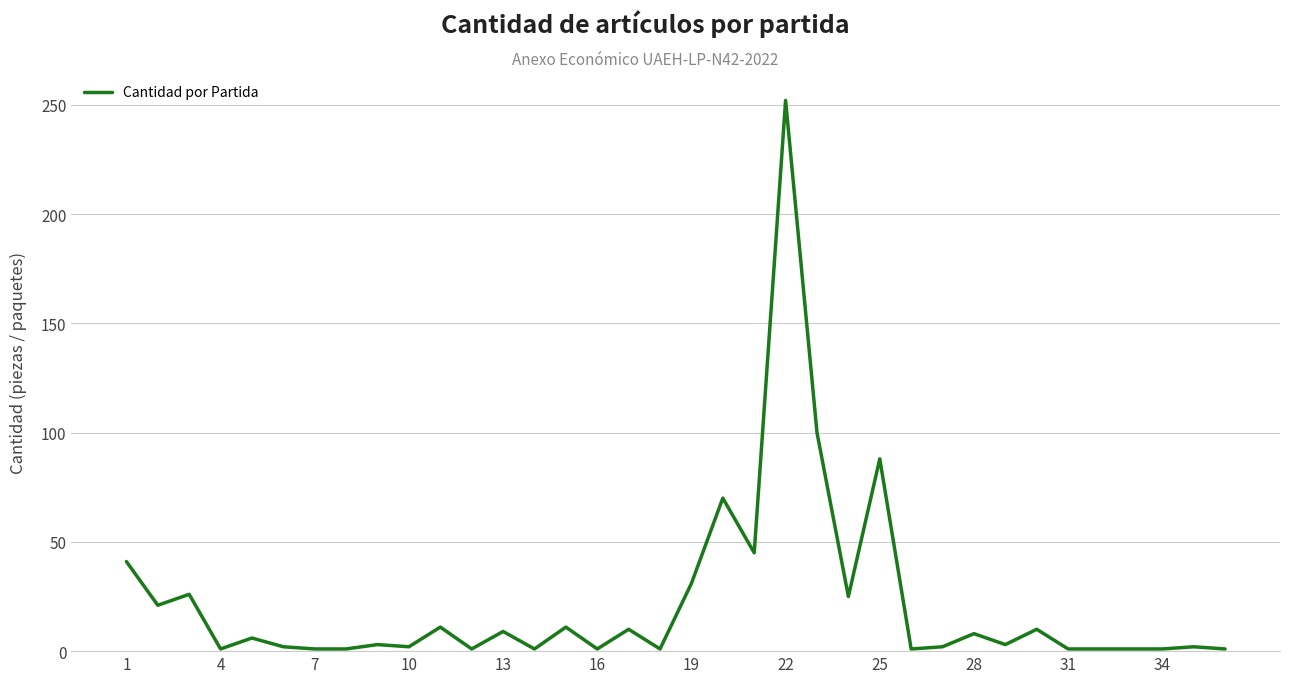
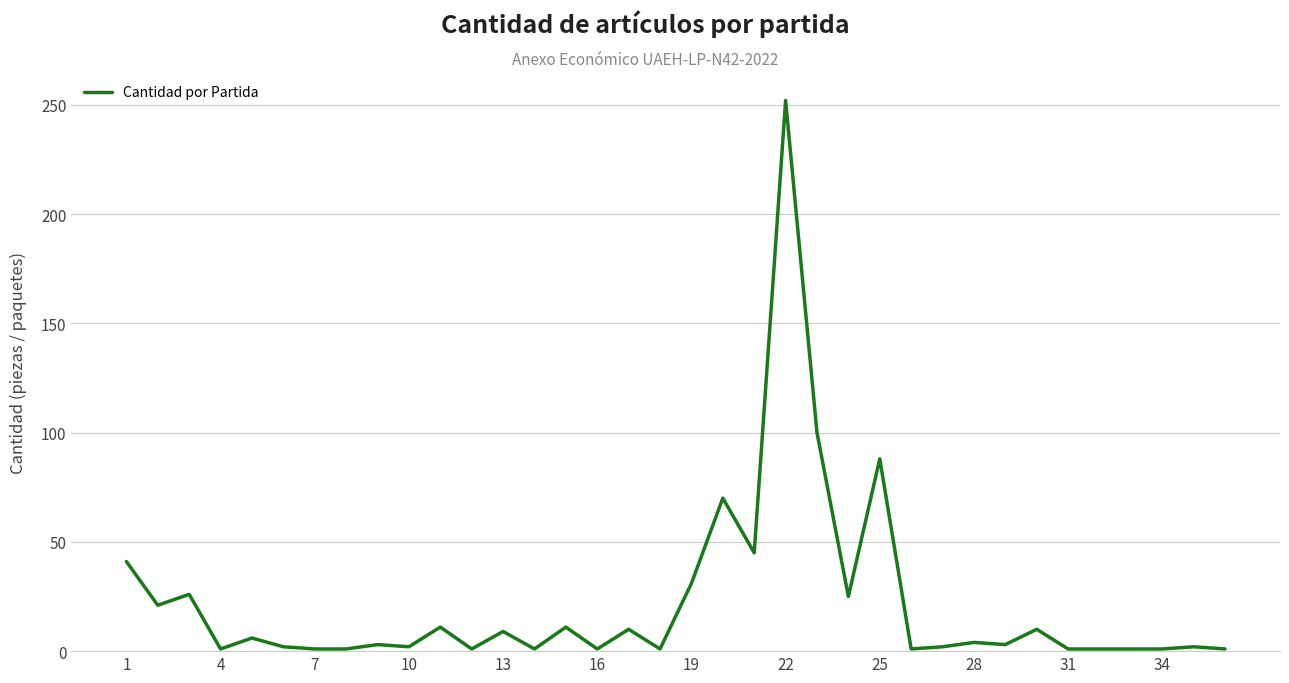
  {
    "1": 41,
    "4": 1,
    "7": 1,
    "10": 2,
    "13": 9,
    "16": 1,
    "19": 31,
    "22": 252,
    "25": 88,
-   "28": 8,
+   "28": 4,
    "31": 1,
    "34": 1
  }
